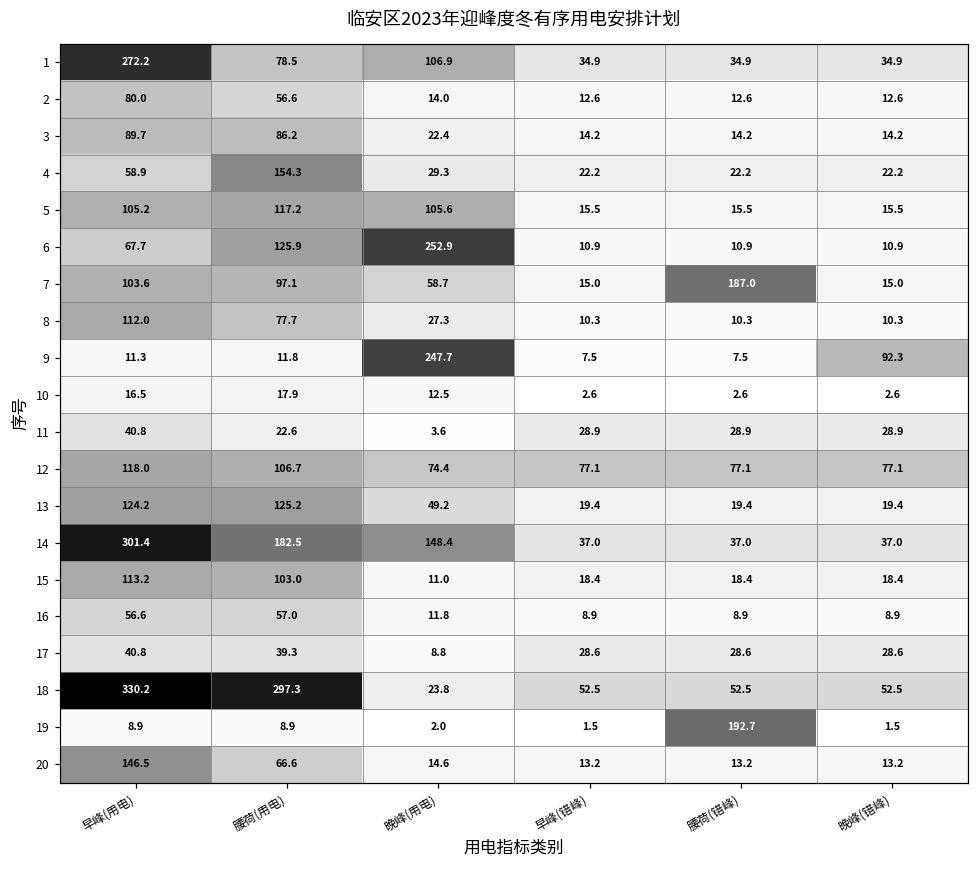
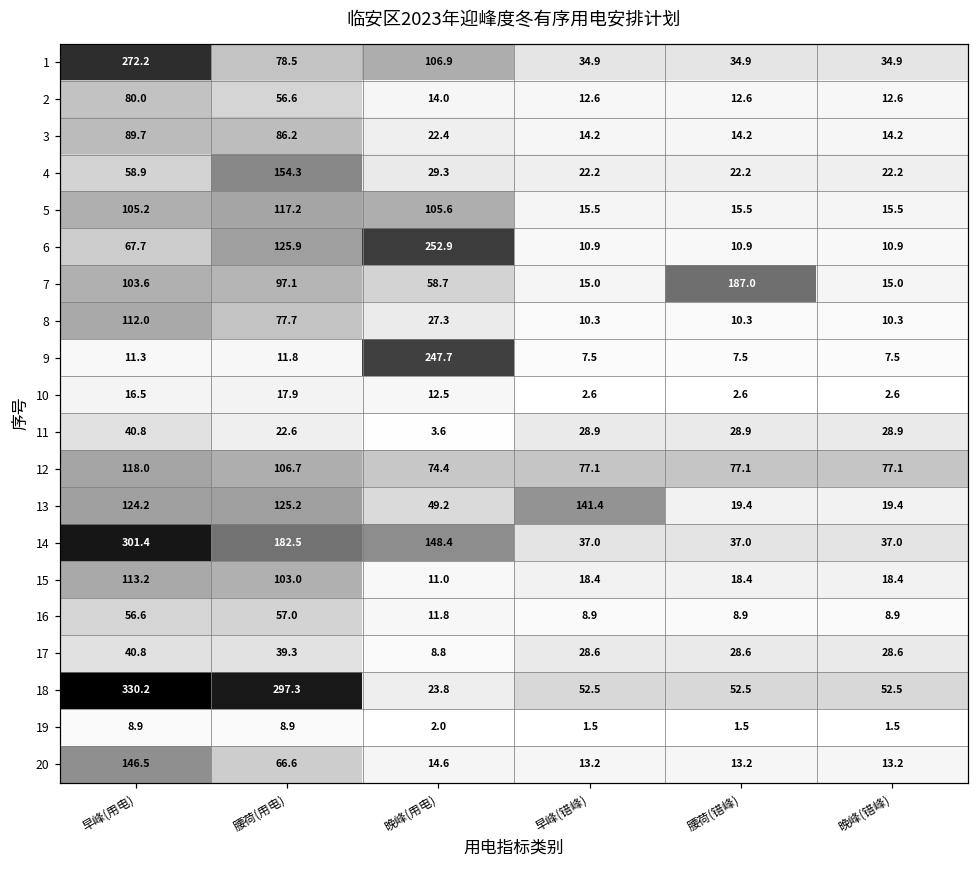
  {
    "1": {
      "早峰(用电)": 272.2,
      "腰荷(用电)": 78.5,
      "晚峰(用电)": 106.9,
      "早峰(错峰)": 34.9,
      "腰荷(错峰)": 34.9,
      "晚峰(错峰)": 34.9
    },
    "2": {
      "早峰(用电)": 80.0,
      "腰荷(用电)": 56.6,
      "晚峰(用电)": 14.0,
      "早峰(错峰)": 12.6,
      "腰荷(错峰)": 12.6,
      "晚峰(错峰)": 12.6
    },
    "3": {
      "早峰(用电)": 89.7,
      "腰荷(用电)": 86.2,
      "晚峰(用电)": 22.4,
      "早峰(错峰)": 14.2,
      "腰荷(错峰)": 14.2,
      "晚峰(错峰)": 14.2
    },
    "4": {
      "早峰(用电)": 58.9,
      "腰荷(用电)": 154.3,
      "晚峰(用电)": 29.3,
      "早峰(错峰)": 22.2,
      "腰荷(错峰)": 22.2,
      "晚峰(错峰)": 22.2
    },
    "5": {
      "早峰(用电)": 105.2,
      "腰荷(用电)": 117.2,
      "晚峰(用电)": 105.6,
      "早峰(错峰)": 15.5,
      "腰荷(错峰)": 15.5,
      "晚峰(错峰)": 15.5
    },
    "6": {
      "早峰(用电)": 67.7,
      "腰荷(用电)": 125.9,
      "晚峰(用电)": 252.9,
      "早峰(错峰)": 10.9,
      "腰荷(错峰)": 10.9,
      "晚峰(错峰)": 10.9
    },
    "7": {
      "早峰(用电)": 103.6,
      "腰荷(用电)": 97.1,
      "晚峰(用电)": 58.7,
      "早峰(错峰)": 15.0,
      "腰荷(错峰)": 187.0,
      "晚峰(错峰)": 15.0
    },
    "8": {
      "早峰(用电)": 112.0,
      "腰荷(用电)": 77.7,
      "晚峰(用电)": 27.3,
      "早峰(错峰)": 10.3,
      "腰荷(错峰)": 10.3,
      "晚峰(错峰)": 10.3
    },
    "9": {
      "早峰(用电)": 11.3,
      "腰荷(用电)": 11.8,
      "晚峰(用电)": 247.7,
      "早峰(错峰)": 7.5,
      "腰荷(错峰)": 7.5,
-     "晚峰(错峰)": 92.3
+     "晚峰(错峰)": 7.5
    },
    "10": {
      "早峰(用电)": 16.5,
      "腰荷(用电)": 17.9,
      "晚峰(用电)": 12.5,
      "早峰(错峰)": 2.6,
      "腰荷(错峰)": 2.6,
      "晚峰(错峰)": 2.6
    },
    "11": {
      "早峰(用电)": 40.8,
      "腰荷(用电)": 22.6,
      "晚峰(用电)": 3.6,
      "早峰(错峰)": 28.9,
      "腰荷(错峰)": 28.9,
      "晚峰(错峰)": 28.9
    },
    "12": {
      "早峰(用电)": 118.0,
      "腰荷(用电)": 106.7,
      "晚峰(用电)": 74.4,
      "早峰(错峰)": 77.1,
      "腰荷(错峰)": 77.1,
      "晚峰(错峰)": 77.1
    },
    "13": {
      "早峰(用电)": 124.2,
      "腰荷(用电)": 125.2,
      "晚峰(用电)": 49.2,
-     "早峰(错峰)": 19.4,
+     "早峰(错峰)": 141.4,
      "腰荷(错峰)": 19.4,
      "晚峰(错峰)": 19.4
    },
    "14": {
      "早峰(用电)": 301.4,
      "腰荷(用电)": 182.5,
      "晚峰(用电)": 148.4,
      "早峰(错峰)": 37.0,
      "腰荷(错峰)": 37.0,
      "晚峰(错峰)": 37.0
    },
    "15": {
      "早峰(用电)": 113.2,
      "腰荷(用电)": 103.0,
      "晚峰(用电)": 11.0,
      "早峰(错峰)": 18.4,
      "腰荷(错峰)": 18.4,
      "晚峰(错峰)": 18.4
    },
    "16": {
      "早峰(用电)": 56.6,
      "腰荷(用电)": 57.0,
      "晚峰(用电)": 11.8,
      "早峰(错峰)": 8.9,
      "腰荷(错峰)": 8.9,
      "晚峰(错峰)": 8.9
    },
    "17": {
      "早峰(用电)": 40.8,
      "腰荷(用电)": 39.3,
      "晚峰(用电)": 8.8,
      "早峰(错峰)": 28.6,
      "腰荷(错峰)": 28.6,
      "晚峰(错峰)": 28.6
    },
    "18": {
      "早峰(用电)": 330.2,
      "腰荷(用电)": 297.3,
      "晚峰(用电)": 23.8,
      "早峰(错峰)": 52.5,
      "腰荷(错峰)": 52.5,
      "晚峰(错峰)": 52.5
    },
    "19": {
      "早峰(用电)": 8.9,
      "腰荷(用电)": 8.9,
      "晚峰(用电)": 2.0,
      "早峰(错峰)": 1.5,
-     "腰荷(错峰)": 192.7,
+     "腰荷(错峰)": 1.5,
      "晚峰(错峰)": 1.5
    },
    "20": {
      "早峰(用电)": 146.5,
      "腰荷(用电)": 66.6,
      "晚峰(用电)": 14.6,
      "早峰(错峰)": 13.2,
      "腰荷(错峰)": 13.2,
      "晚峰(错峰)": 13.2
    }
  }
